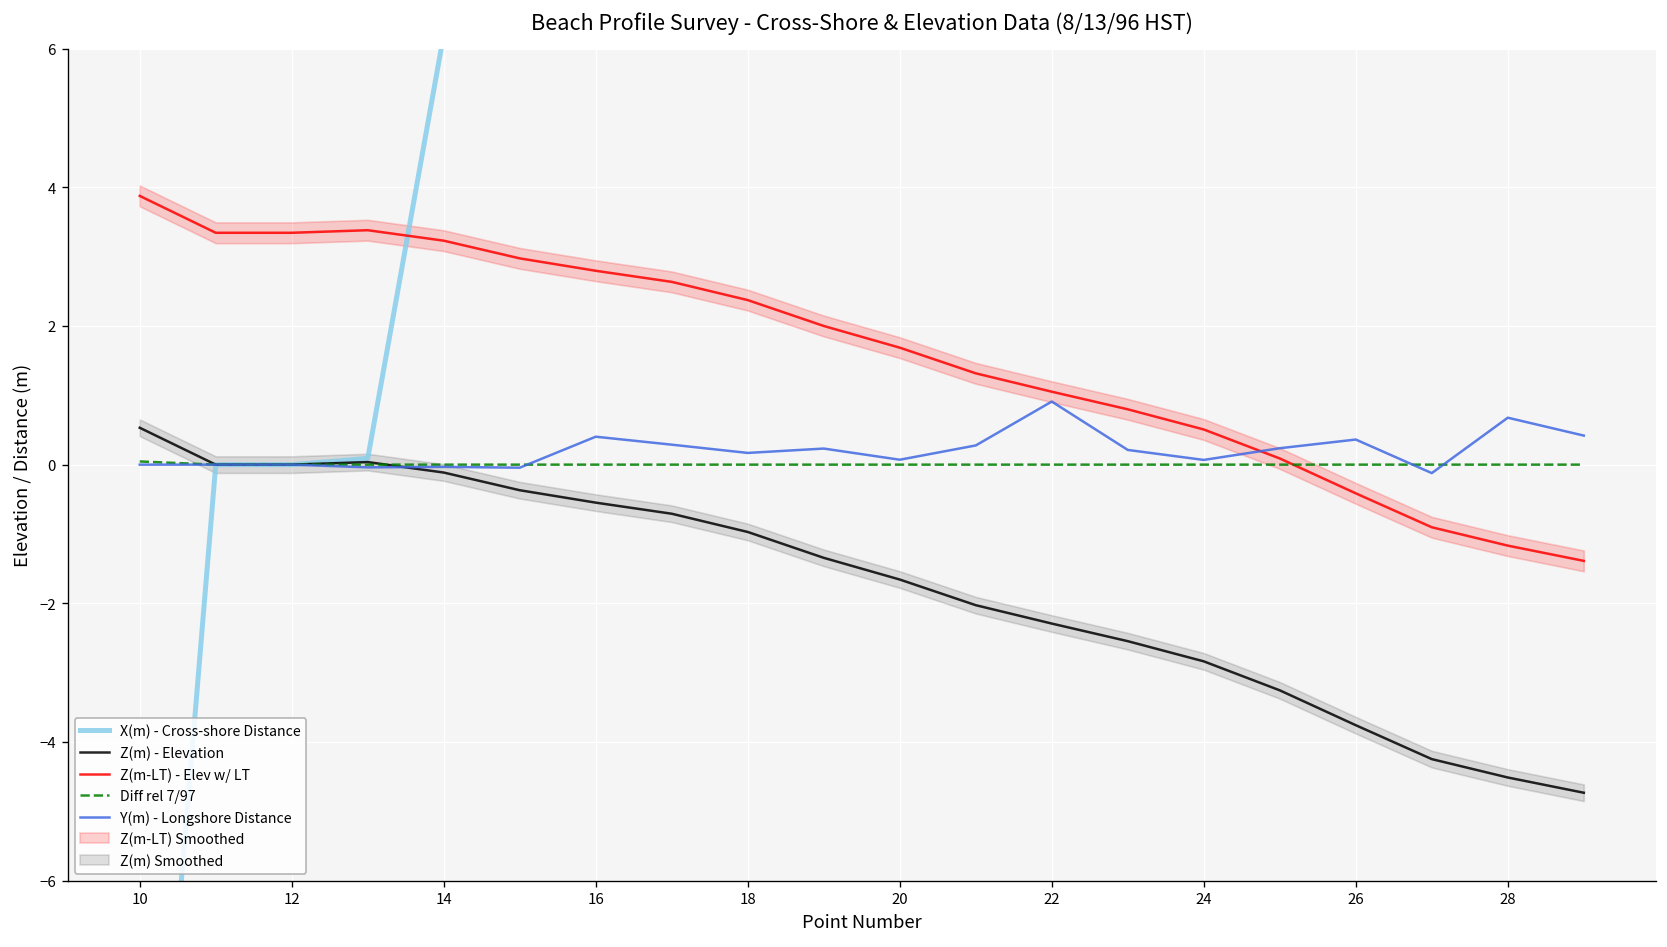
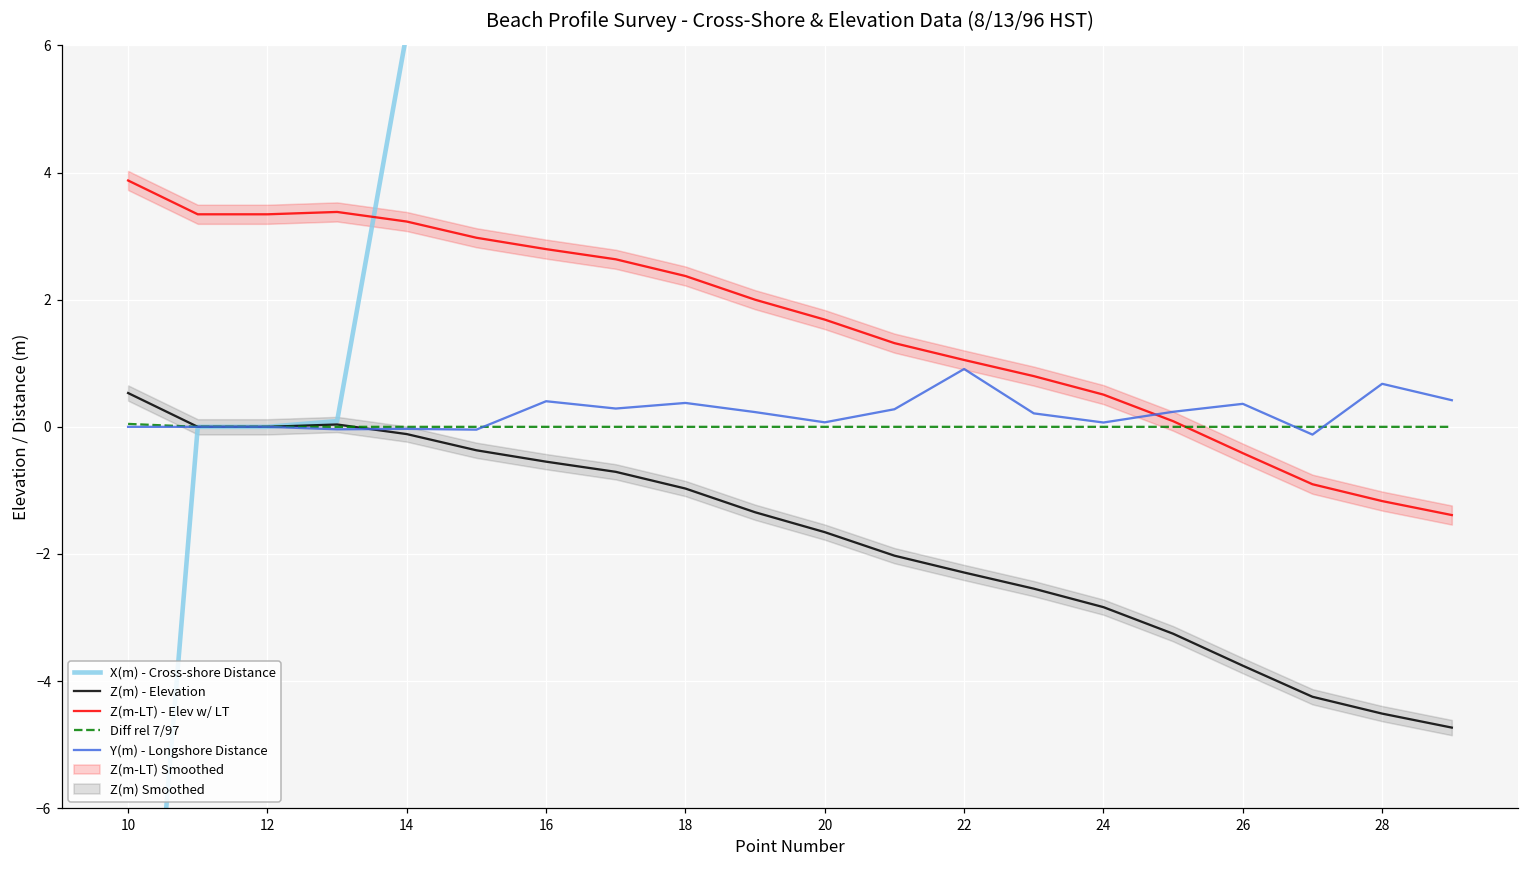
  {
    "Diff rel 7/97": {
      "10": 0.0,
      "16": 0.0,
      "18": 0.0,
      "20": 0.0,
      "22": 0.0,
      "24": 0.0,
      "26": 0.0,
      "28": 0.0
    },
    "Y(m) - Longshore Distance": {
      "10": 0.0,
      "16": 0.4,
-     "18": 0.2,
+     "18": 0.4,
      "20": 0.1,
      "22": 0.9,
      "24": 0.1,
      "26": 0.4,
      "28": 0.7
    }
  }
